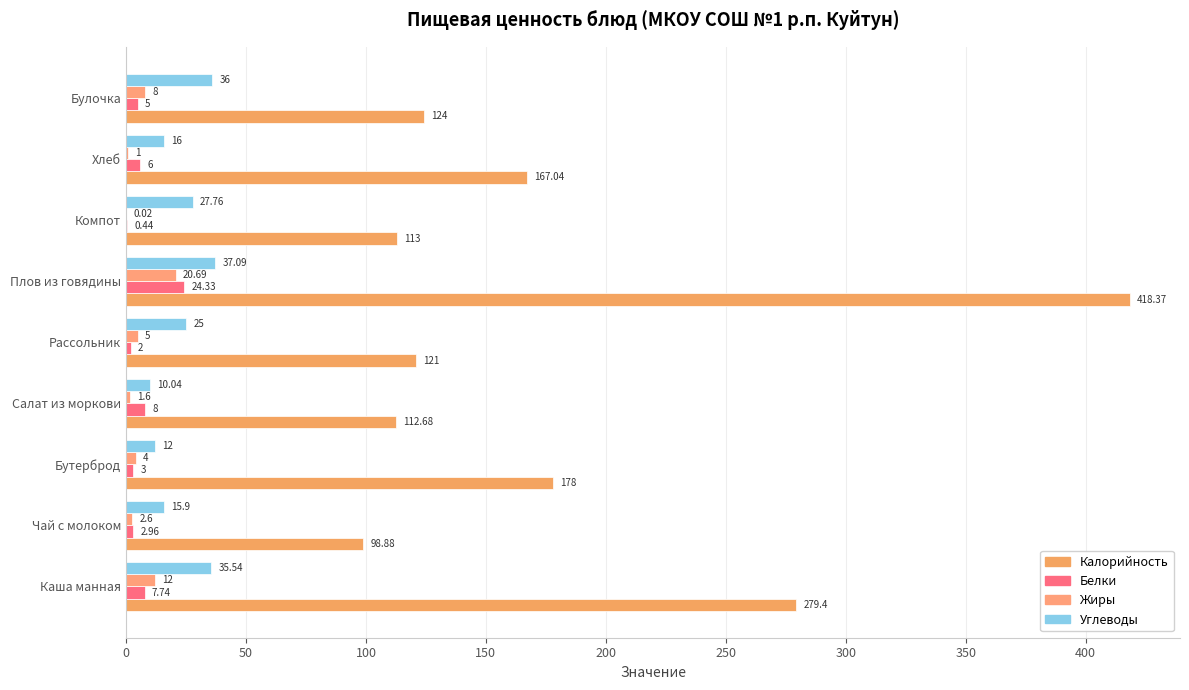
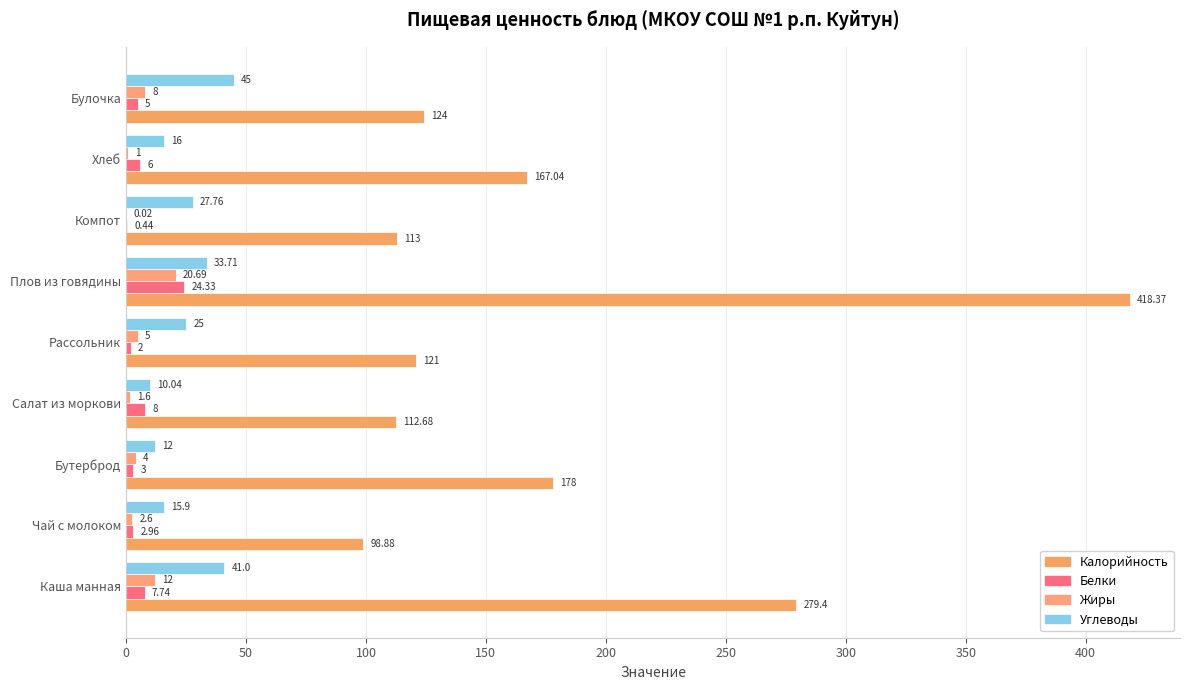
  {
    "Углеводы": {
-     "Булочка": 36,
+     "Булочка": 45,
      "Хлеб": 16,
      "Компот": 27.76,
-     "Плов из говядины": 37.09,
+     "Плов из говядины": 33.71,
      "Рассольник": 25,
      "Салат из моркови": 10.04,
      "Бутерброд": 12,
      "Чай с молоком": 15.9,
-     "Каша манная": 35.54
+     "Каша манная": 41.0
    }
  }
